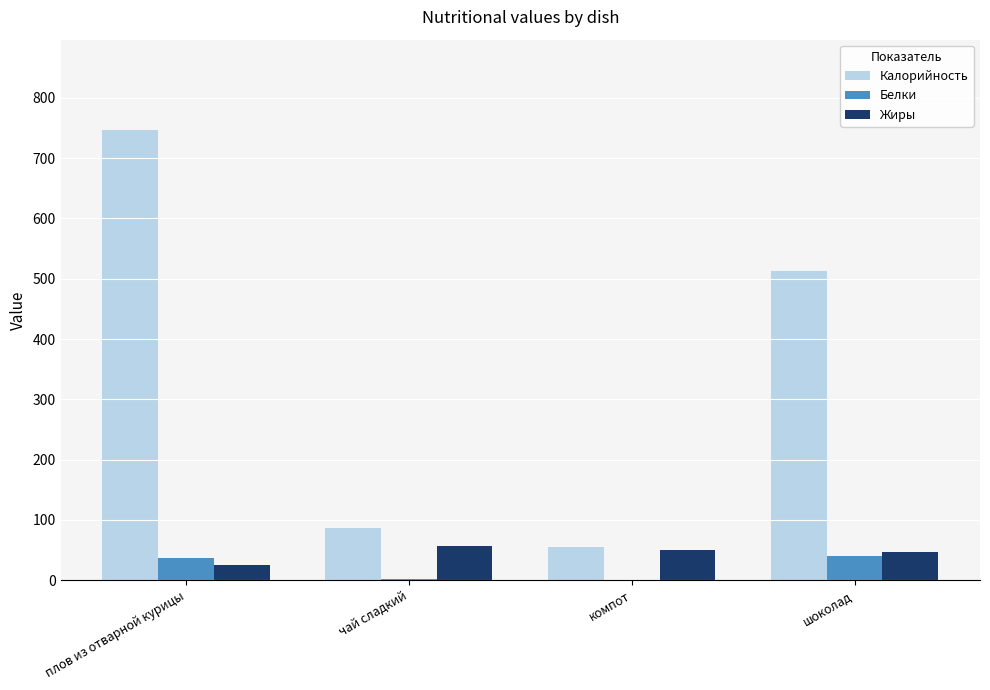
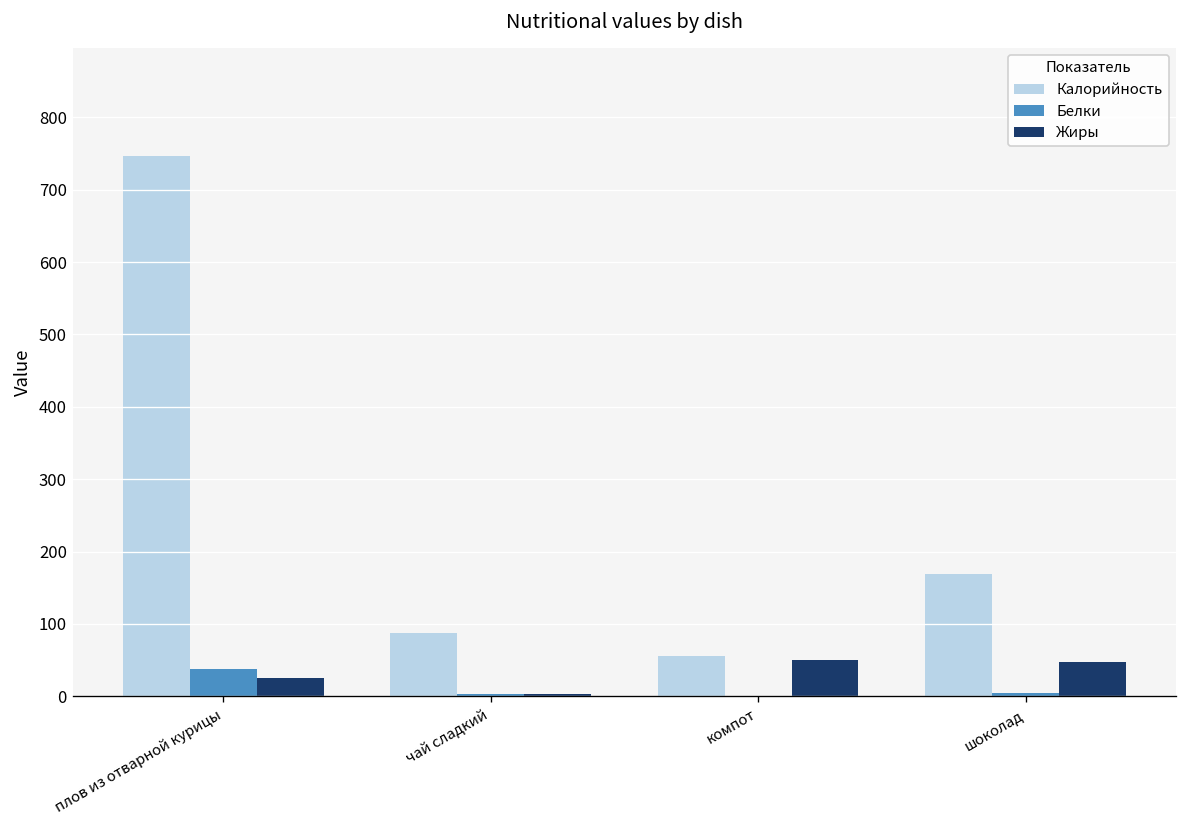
  {
    "Калорийность": {
      "плов из отварной курицы": 750,
      "чай сладкий": 90,
      "компот": 60,
-     "шоколад": 510
+     "шоколад": 170
    },
    "Белки": {
      "плов из отварной курицы": 40,
-     "шоколад": 40
+     "шоколад": 0
    },
    "Жиры": {
      "плов из отварной курицы": 30,
-     "чай сладкий": 60,
+     "чай сладкий": 0,
      "компот": 50,
      "шоколад": 50
    }
  }
